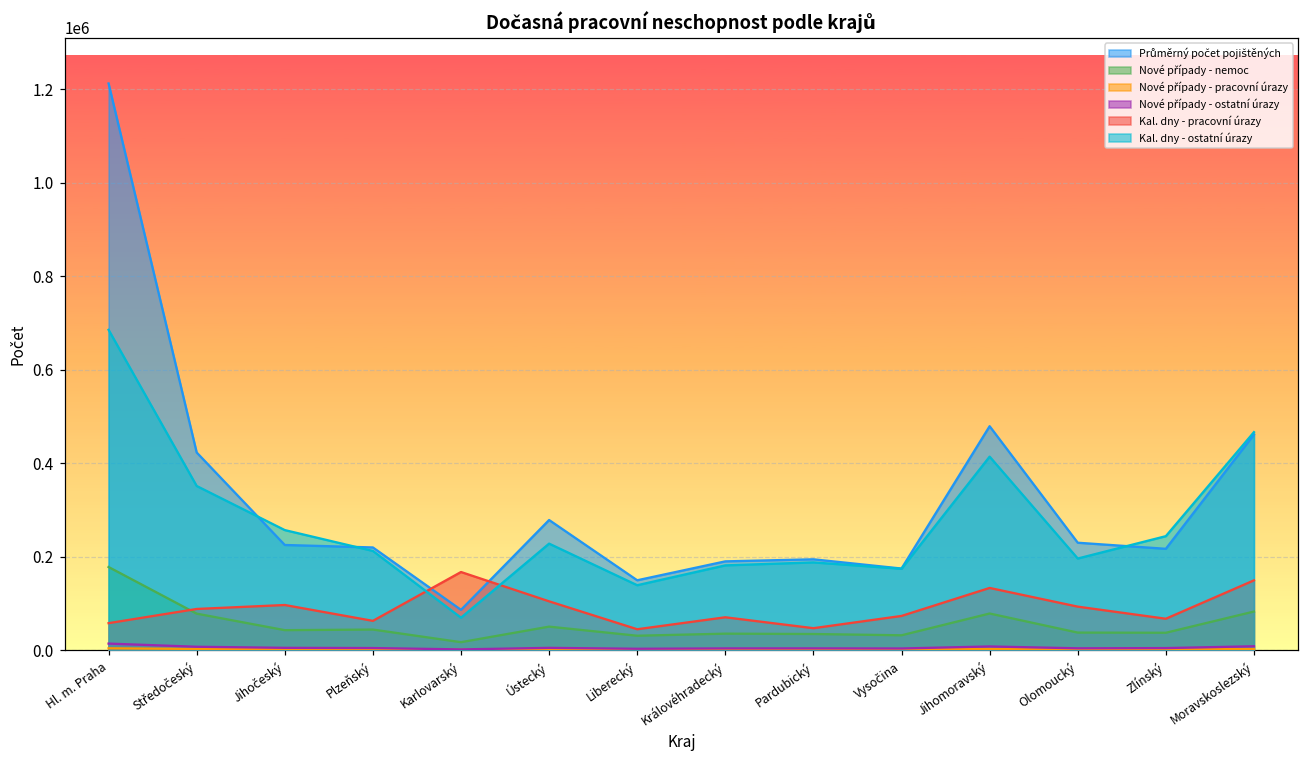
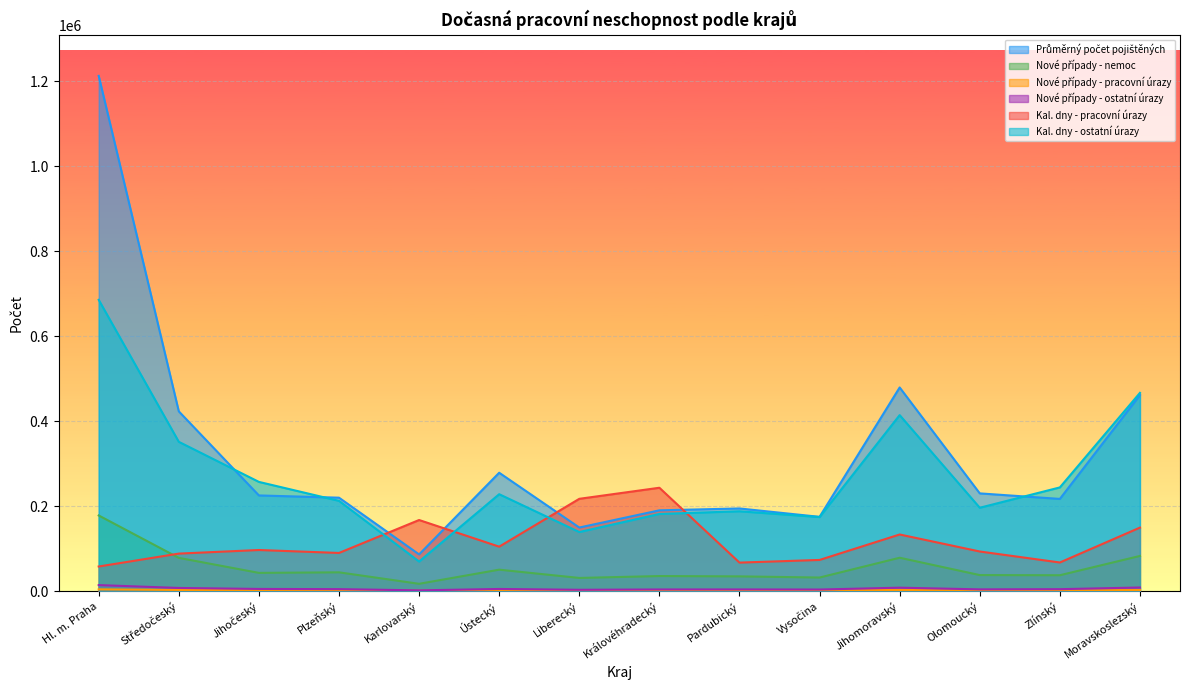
  {
    "Nové případy - nemoc": {
      "Hl. m. Praha": 180000,
      "Středočeský": 80000,
      "Jihočeský": 40000,
      "Plzeňský": 40000,
      "Karlovarský": 20000,
      "Ústecký": 50000,
      "Liberecký": 30000,
      "Královéhradecký": 40000,
      "Pardubický": 30000,
      "Vysočina": 30000,
      "Jihomoravský": 80000,
      "Olomoucký": 40000,
      "Zlínský": 40000,
      "Moravskoslezský": 80000
    },
    "Nové případy - pracovní úrazy": {
      "Hl. m. Praha": 0
    },
    "Nové případy - ostatní úrazy": {
      "Hl. m. Praha": 10000
    },
    "Kal. dny - pracovní úrazy": {
      "Hl. m. Praha": 60000,
      "Středočeský": 90000,
      "Jihočeský": 100000,
-     "Plzeňský": 60000,
+     "Plzeňský": 90000,
      "Karlovarský": 170000,
      "Ústecký": 100000,
-     "Liberecký": 40000,
-     "Královéhradecký": 70000,
-     "Pardubický": 50000,
+     "Liberecký": 220000,
+     "Královéhradecký": 240000,
+     "Pardubický": 70000,
      "Vysočina": 70000,
      "Jihomoravský": 130000,
      "Olomoucký": 90000,
      "Zlínský": 70000,
      "Moravskoslezský": 150000
    }
  }
